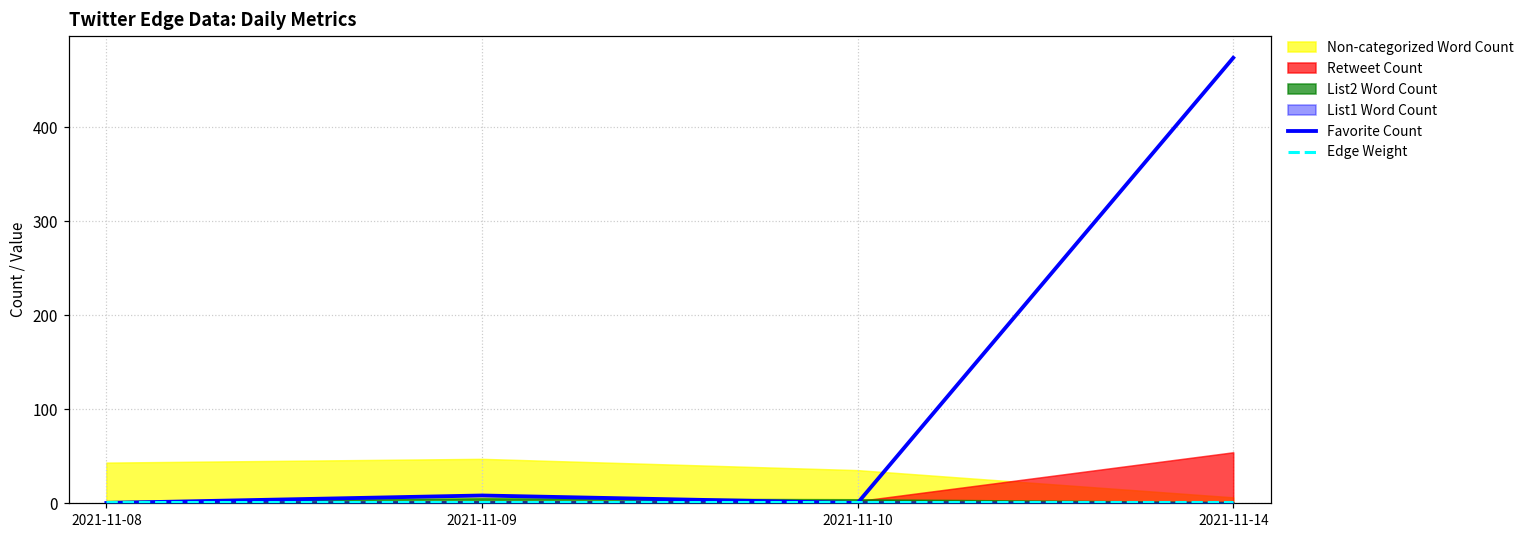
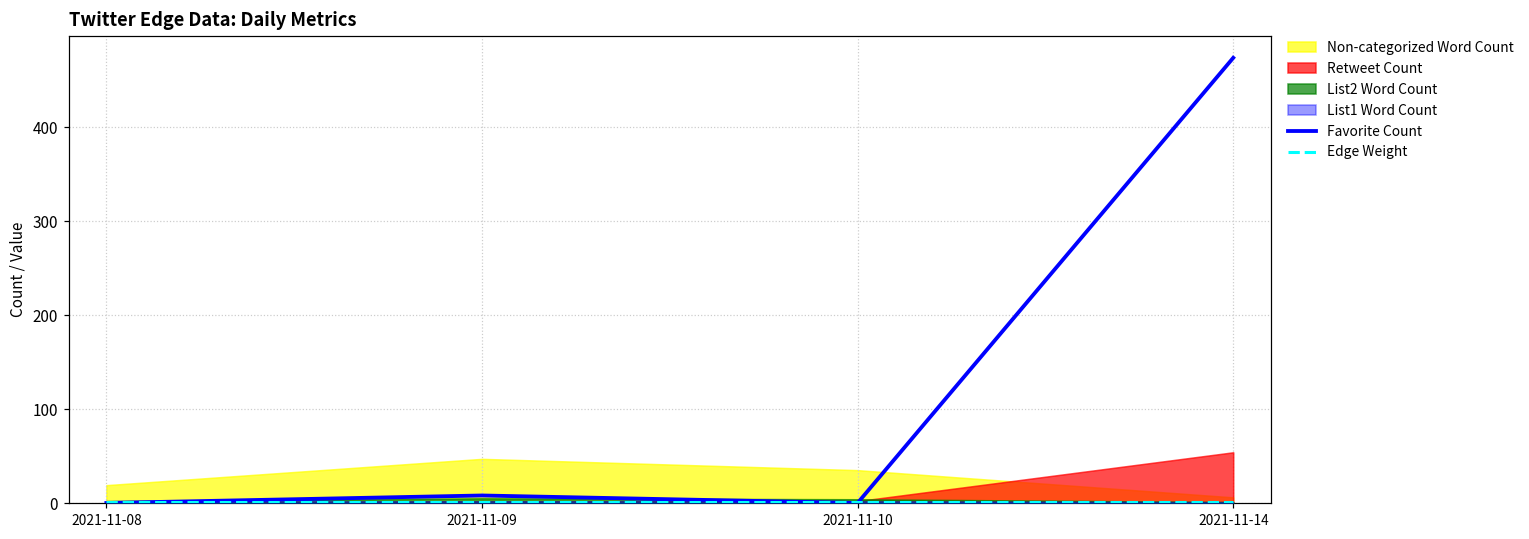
  {
    "Non-categorized Word Count": {
-     "2021-11-08": 40,
+     "2021-11-08": 20,
      "2021-11-09": 50,
      "2021-11-10": 40,
      "2021-11-14": 10
    },
    "Retweet Count": {
      "2021-11-14": 50
    },
    "List2 Word Count": {
      "2021-11-09": 10
    }
  }
